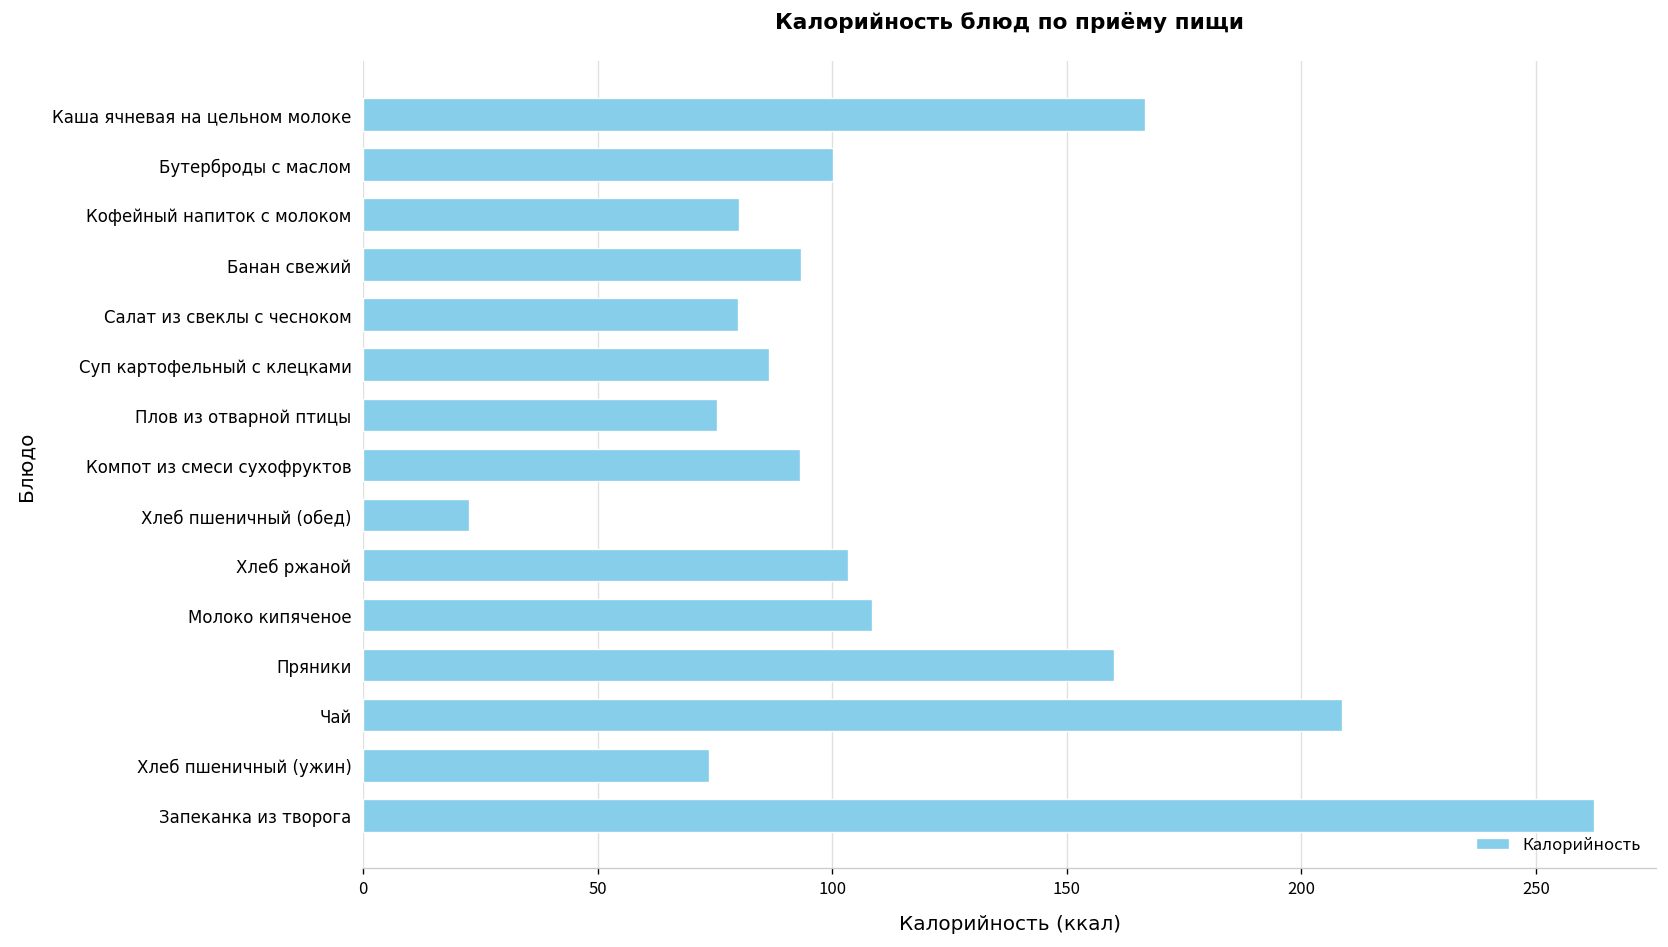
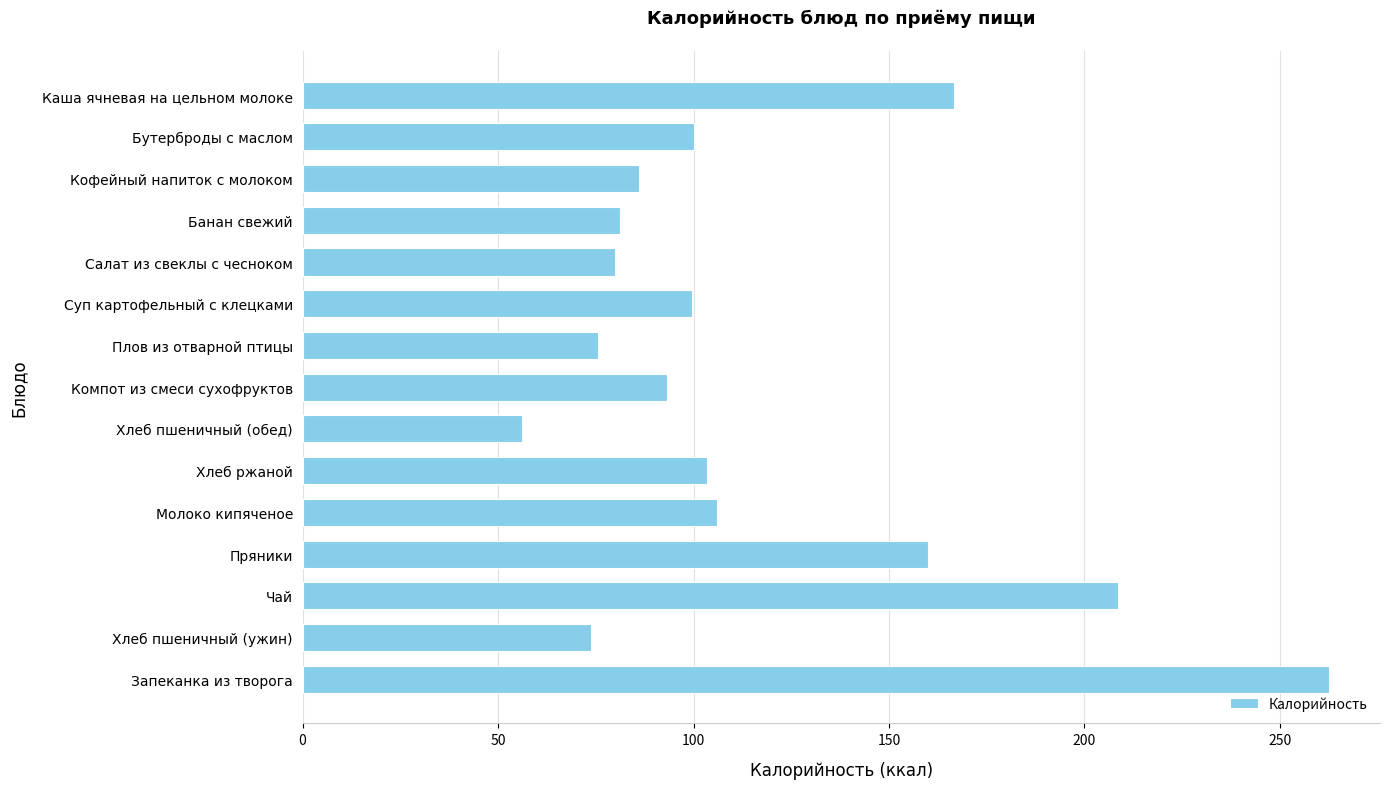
  {
    "Каша ячневая на цельном молоке": 167,
    "Бутерброды с маслом": 100,
-   "Кофейный напиток с молоком": 80,
-   "Банан свежий": 93,
+   "Кофейный напиток с молоком": 86,
+   "Банан свежий": 81,
    "Салат из свеклы с чесноком": 80,
-   "Суп картофельный с клецками": 86,
+   "Суп картофельный с клецками": 100,
    "Плов из отварной птицы": 75,
    "Компот из смеси сухофруктов": 93,
-   "Хлеб пшеничный (обед)": 23,
+   "Хлеб пшеничный (обед)": 56,
    "Хлеб ржаной": 103,
-   "Молоко кипяченое": 109,
+   "Молоко кипяченое": 106,
    "Пряники": 160,
    "Чай": 209,
    "Хлеб пшеничный (ужин)": 74,
    "Запеканка из творога": 262
  }
